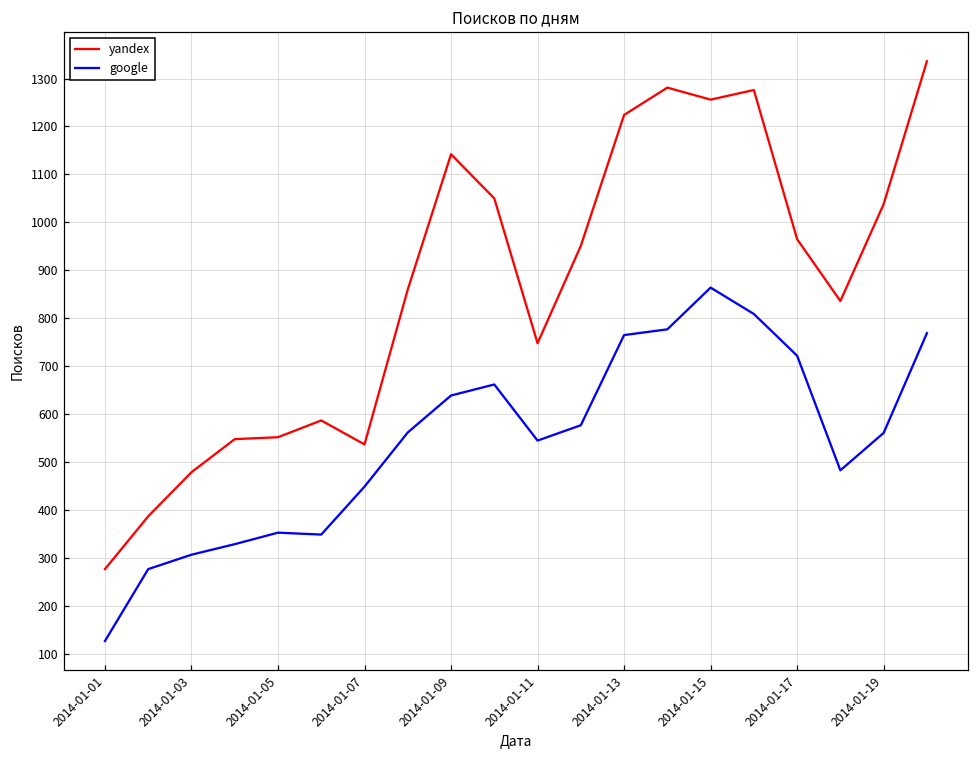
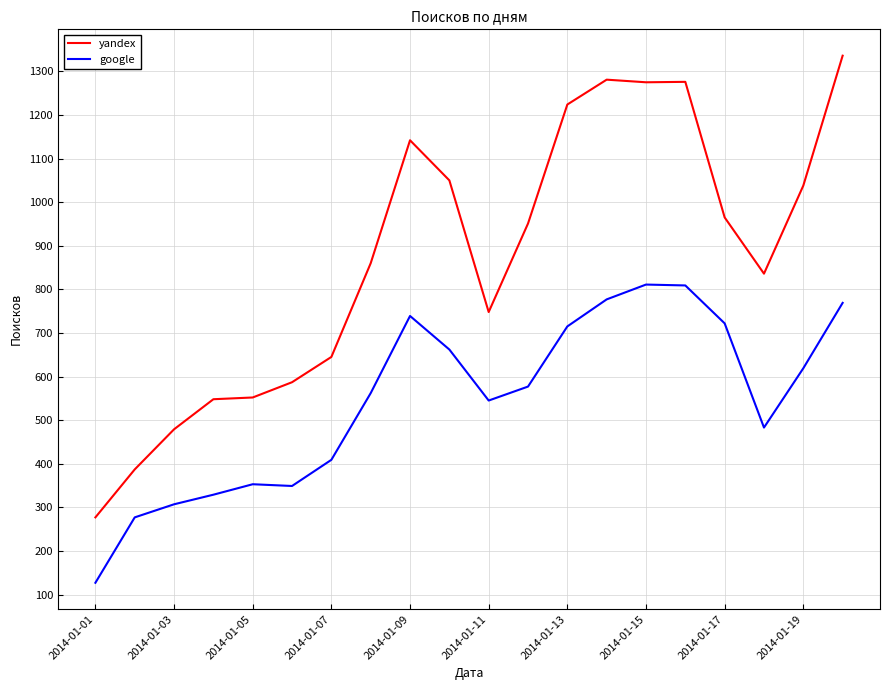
  {
    "yandex": {
      "2014-01-01": 280,
      "2014-01-03": 480,
      "2014-01-05": 550,
-     "2014-01-07": 540,
+     "2014-01-07": 650,
      "2014-01-09": 1140,
      "2014-01-11": 750,
      "2014-01-13": 1220,
-     "2014-01-15": 1260,
+     "2014-01-15": 1280,
      "2014-01-17": 970,
      "2014-01-19": 1040
    },
    "google": {
      "2014-01-01": 130,
      "2014-01-03": 310,
      "2014-01-05": 350,
-     "2014-01-07": 450,
-     "2014-01-09": 640,
+     "2014-01-07": 410,
+     "2014-01-09": 740,
      "2014-01-11": 550,
-     "2014-01-13": 770,
-     "2014-01-15": 860,
+     "2014-01-13": 720,
+     "2014-01-15": 810,
      "2014-01-17": 720,
-     "2014-01-19": 560
+     "2014-01-19": 620
    }
  }
